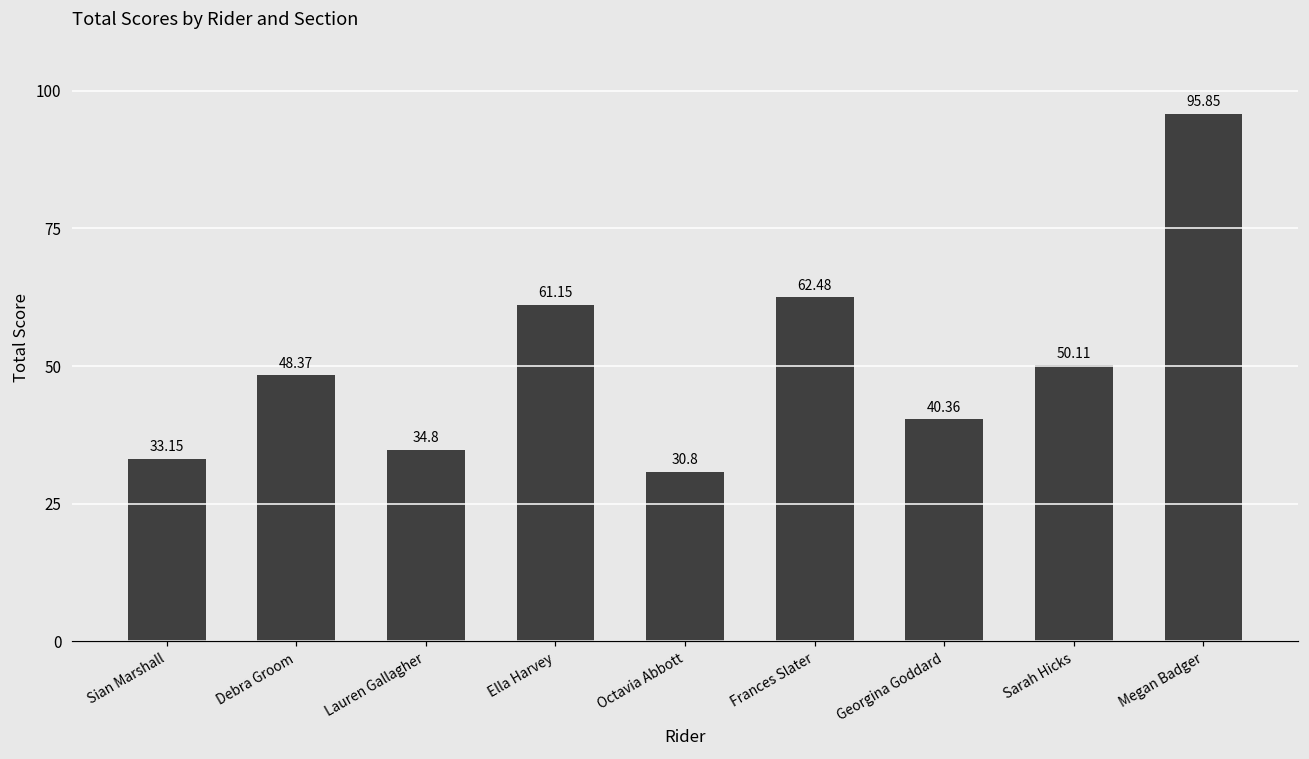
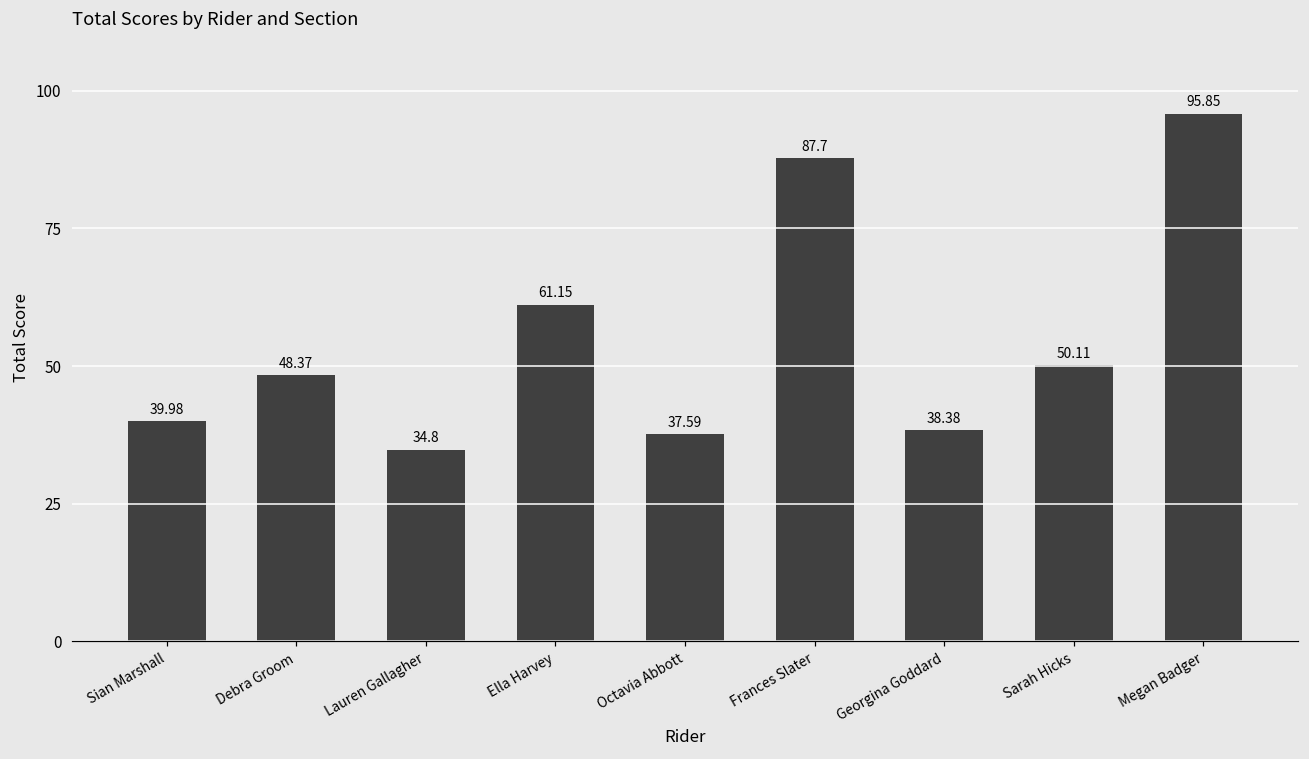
  {
-   "Sian Marshall": 33.15,
+   "Sian Marshall": 39.98,
    "Debra Groom": 48.37,
    "Lauren Gallagher": 34.8,
    "Ella Harvey": 61.15,
-   "Octavia Abbott": 30.8,
-   "Frances Slater": 62.48,
-   "Georgina Goddard": 40.36,
+   "Octavia Abbott": 37.59,
+   "Frances Slater": 87.7,
+   "Georgina Goddard": 38.38,
    "Sarah Hicks": 50.11,
    "Megan Badger": 95.85
  }
